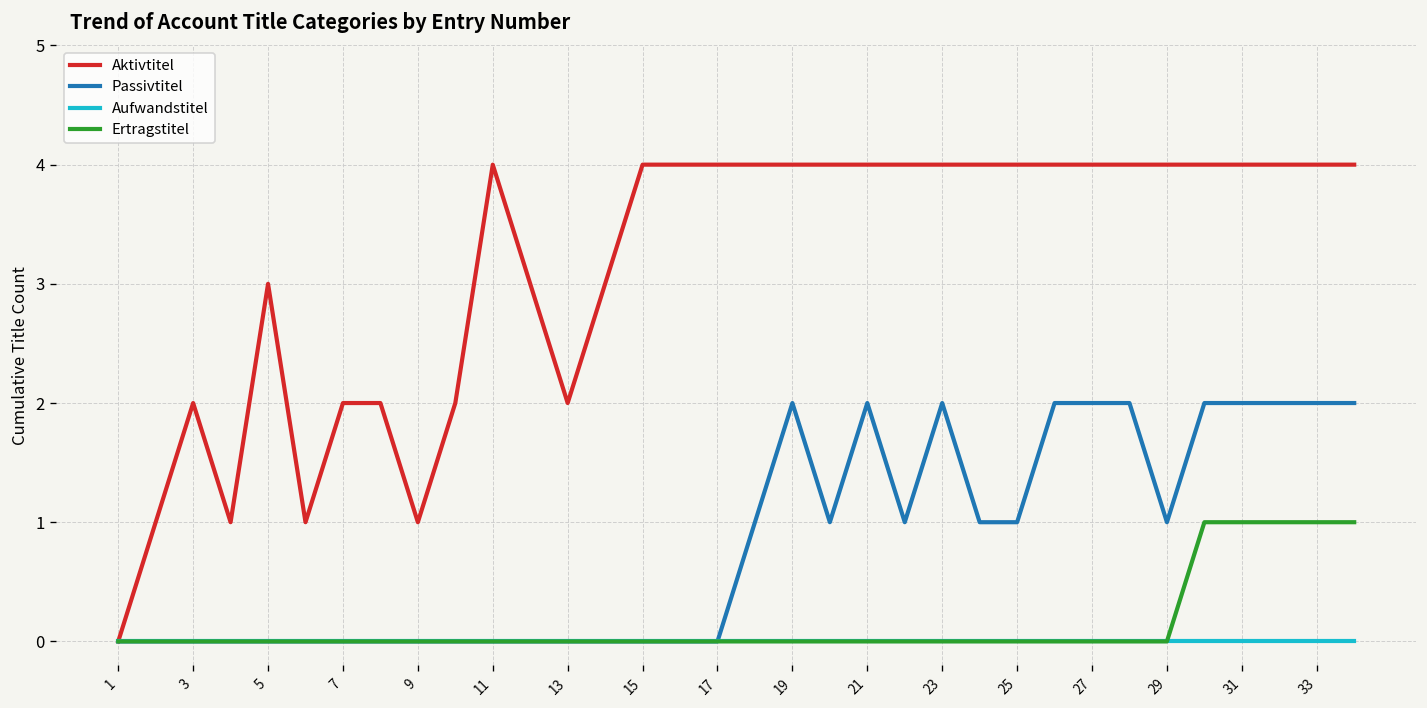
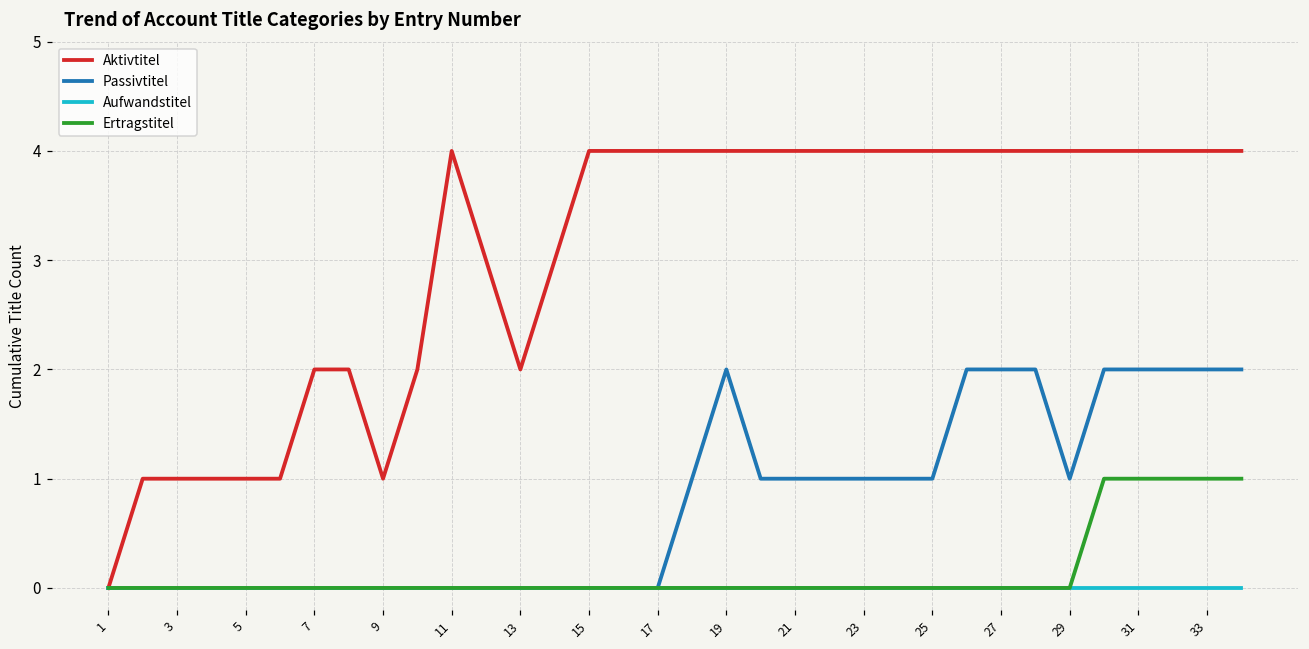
  {
    "Aktivtitel": {
-     "3": 2,
-     "5": 3,
+     "3": 1,
+     "5": 1,
      "7": 2,
      "9": 1,
      "11": 4,
      "13": 2,
      "15": 4,
      "17": 4,
      "19": 4,
      "21": 4,
      "23": 4,
      "25": 4,
      "27": 4,
      "29": 4,
      "31": 4,
      "33": 4
    },
    "Passivtitel": {
      "19": 2,
-     "21": 2,
-     "23": 2,
+     "21": 1,
+     "23": 1,
      "25": 1,
      "27": 2,
      "29": 1,
      "31": 2,
      "33": 2
    },
    "Aufwandstitel": {
      "31": 0,
      "33": 0
    },
    "Ertragstitel": {
      "31": 1,
      "33": 1
    }
  }
